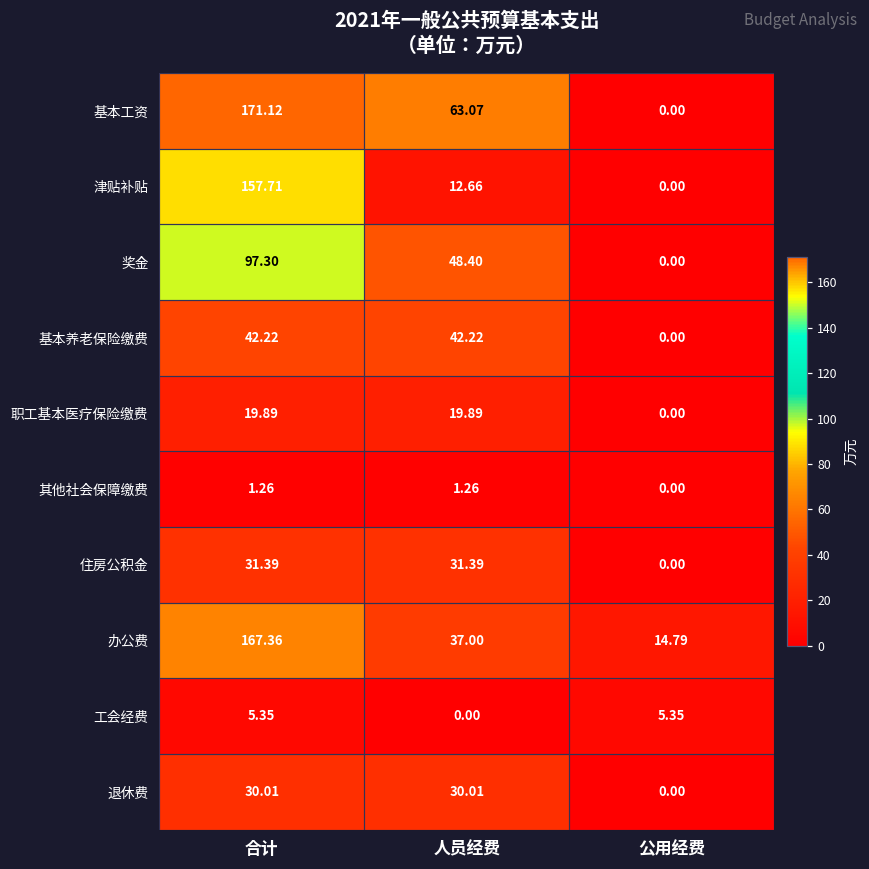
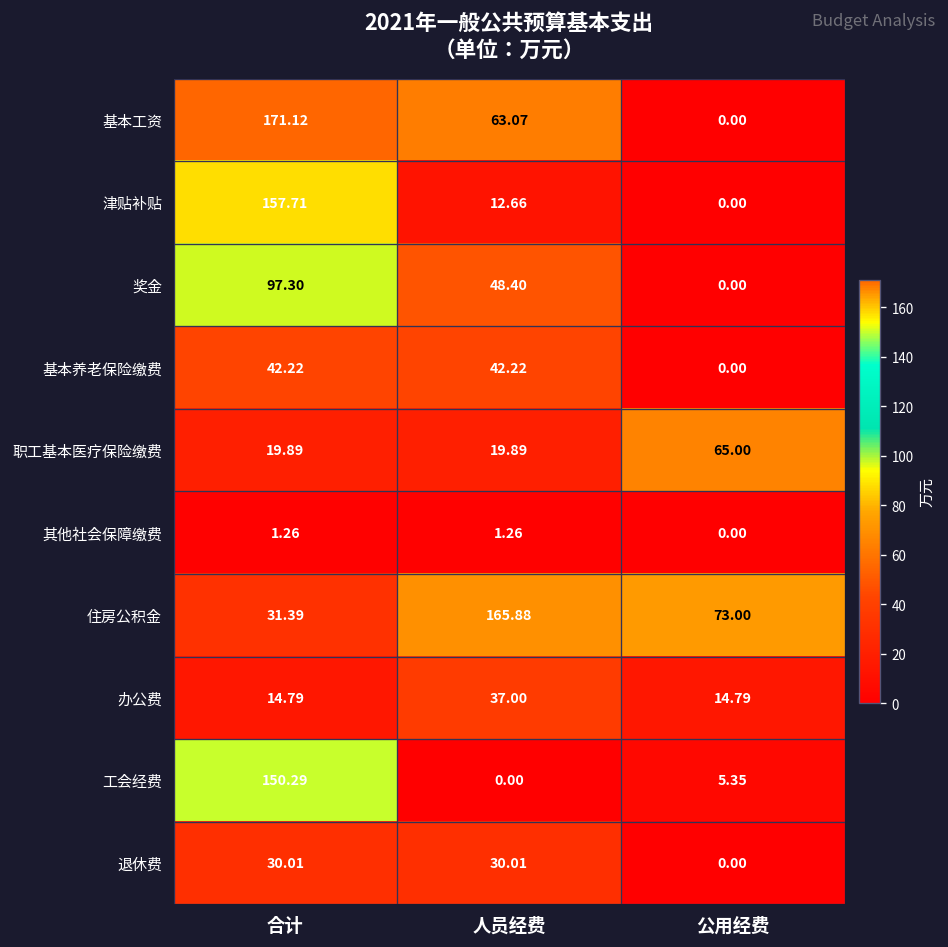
  {
    "基本工资": {
      "合计": 171.12,
      "人员经费": 63.07,
      "公用经费": 0.00
    },
    "津贴补贴": {
      "合计": 157.71,
      "人员经费": 12.66,
      "公用经费": 0.00
    },
    "奖金": {
      "合计": 97.30,
      "人员经费": 48.40,
      "公用经费": 0.00
    },
    "基本养老保险缴费": {
      "合计": 42.22,
      "人员经费": 42.22,
      "公用经费": 0.00
    },
    "职工基本医疗保险缴费": {
      "合计": 19.89,
      "人员经费": 19.89,
-     "公用经费": 0.00
+     "公用经费": 65.00
    },
    "其他社会保障缴费": {
      "合计": 1.26,
      "人员经费": 1.26,
      "公用经费": 0.00
    },
    "住房公积金": {
      "合计": 31.39,
-     "人员经费": 31.39,
-     "公用经费": 0.00
+     "人员经费": 165.88,
+     "公用经费": 73.00
    },
    "办公费": {
-     "合计": 167.36,
+     "合计": 14.79,
      "人员经费": 37.00,
      "公用经费": 14.79
    },
    "工会经费": {
-     "合计": 5.35,
+     "合计": 150.29,
      "人员经费": 0.00,
      "公用经费": 5.35
    },
    "退休费": {
      "合计": 30.01,
      "人员经费": 30.01,
      "公用经费": 0.00
    }
  }
